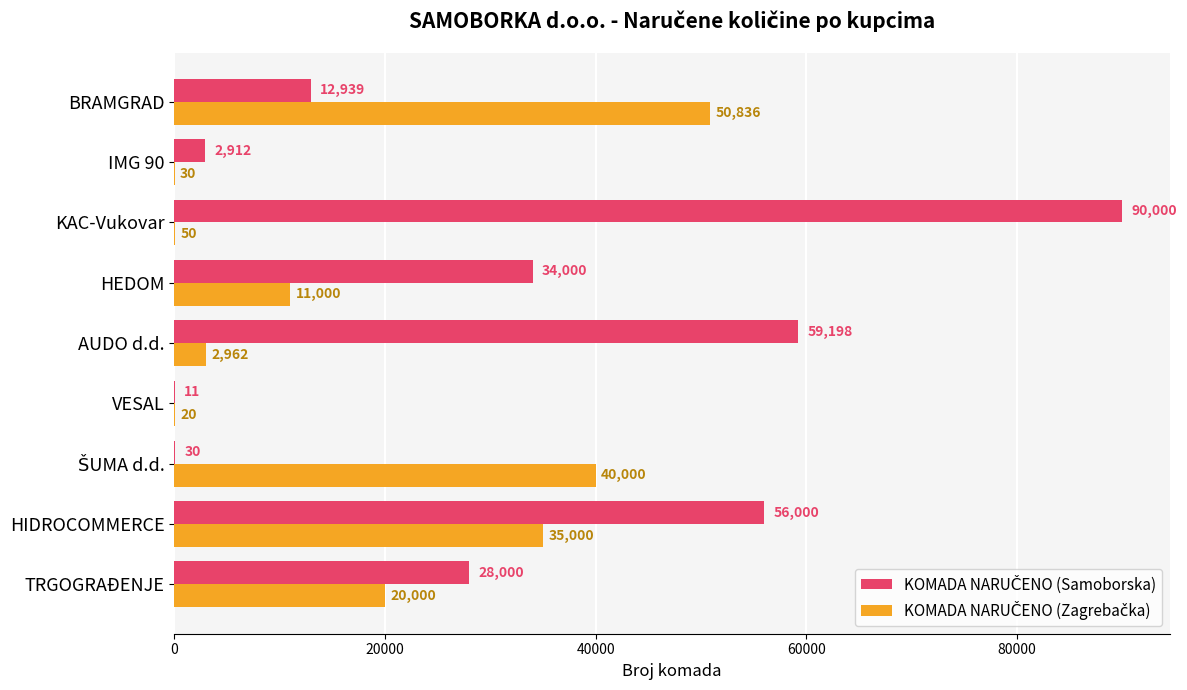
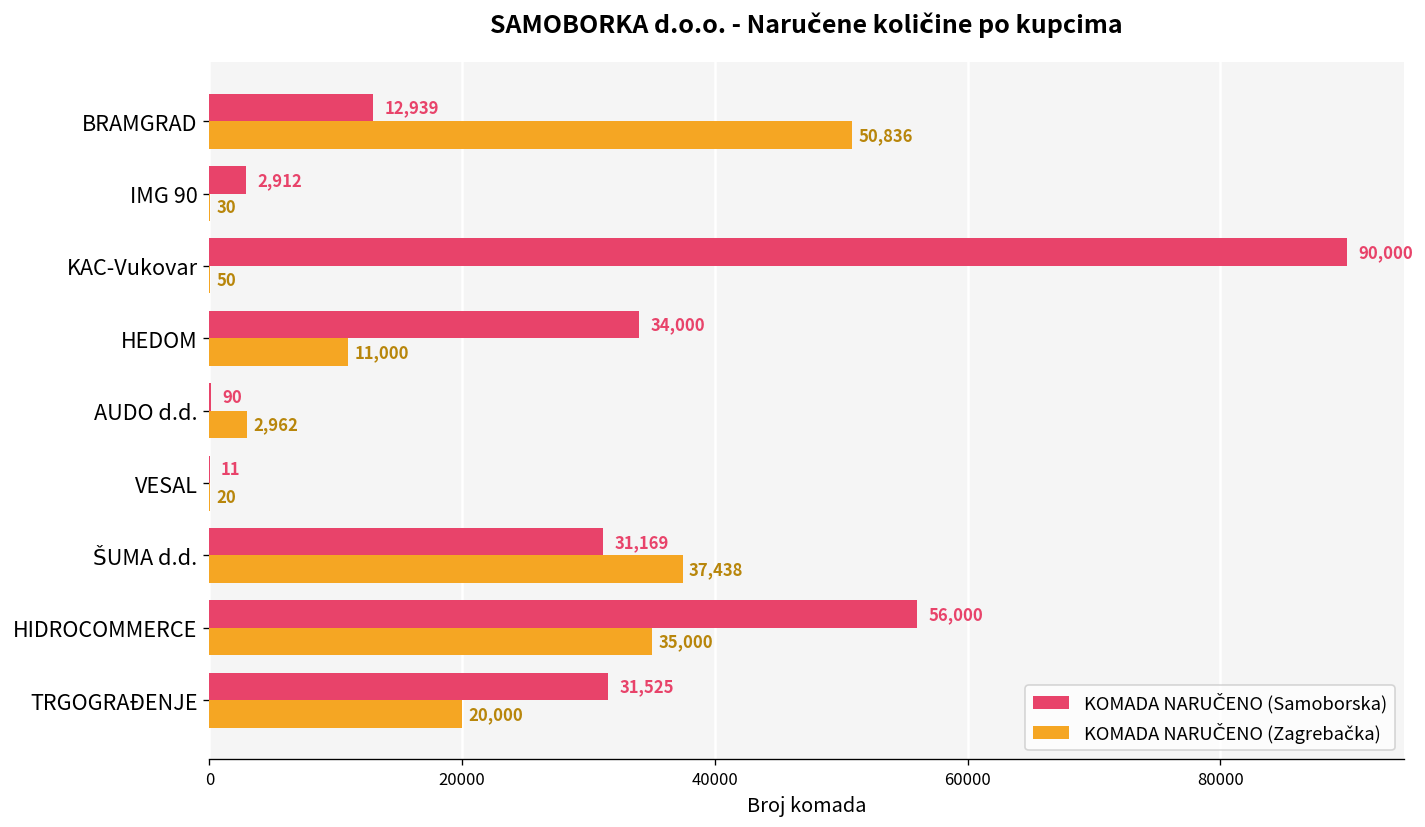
  {
    "KOMADA NARUČENO (Samoborska)": {
      "BRAMGRAD": "12,939",
      "IMG 90": "2,912",
      "KAC-Vukovar": "90,000",
      "HEDOM": "34,000",
-     "AUDO d.d.": "59,198",
+     "AUDO d.d.": "90",
      "VESAL": "11",
-     "ŠUMA d.d.": "30",
+     "ŠUMA d.d.": "31,169",
      "HIDROCOMMERCE": "56,000",
-     "TRGOGRAĐENJE": "28,000"
+     "TRGOGRAĐENJE": "31,525"
    },
    "KOMADA NARUČENO (Zagrebačka)": {
      "BRAMGRAD": "50,836",
      "IMG 90": "30",
      "KAC-Vukovar": "50",
      "HEDOM": "11,000",
      "AUDO d.d.": "2,962",
      "VESAL": "20",
-     "ŠUMA d.d.": "40,000",
+     "ŠUMA d.d.": "37,438",
      "HIDROCOMMERCE": "35,000",
      "TRGOGRAĐENJE": "20,000"
    }
  }
